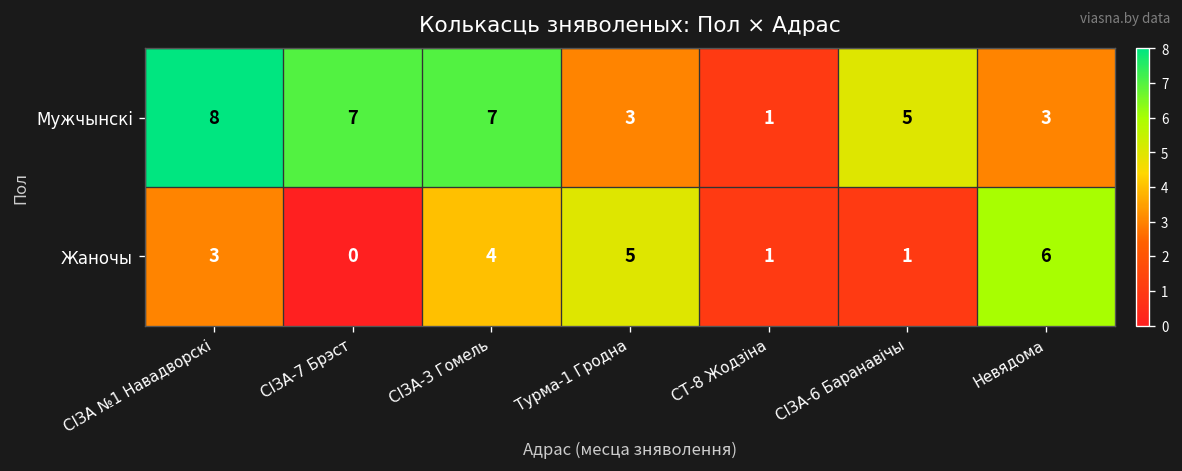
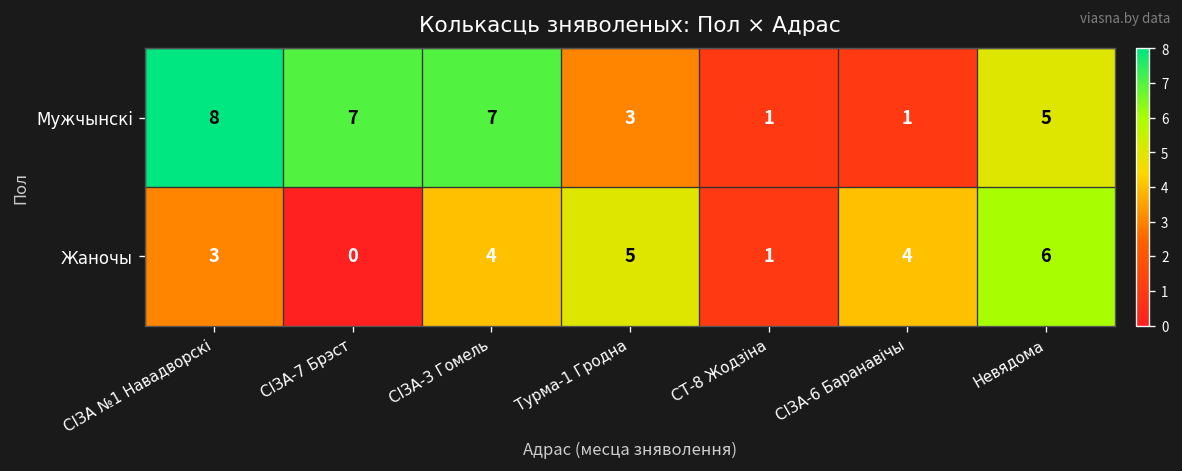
  {
    "Мужчынскі": {
      "СІЗА №1 Навадворскі": 8,
      "СІЗА-7 Брэст": 7,
      "СІЗА-3 Гомель": 7,
      "Турма-1 Гродна": 3,
      "СТ-8 Жодзіна": 1,
-     "СІЗА-6 Баранавічы": 5,
-     "Невядома": 3
+     "СІЗА-6 Баранавічы": 1,
+     "Невядома": 5
    },
    "Жаночы": {
      "СІЗА №1 Навадворскі": 3,
      "СІЗА-7 Брэст": 0,
      "СІЗА-3 Гомель": 4,
      "Турма-1 Гродна": 5,
      "СТ-8 Жодзіна": 1,
-     "СІЗА-6 Баранавічы": 1,
+     "СІЗА-6 Баранавічы": 4,
      "Невядома": 6
    }
  }
